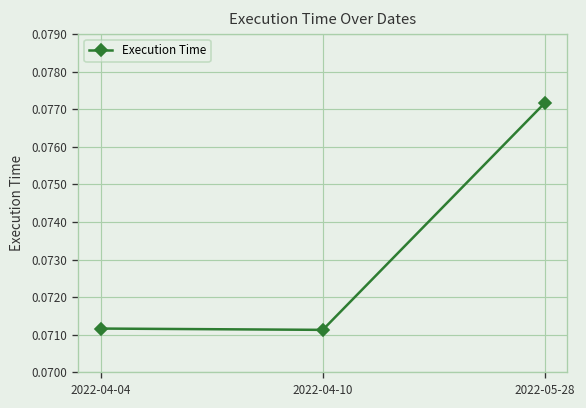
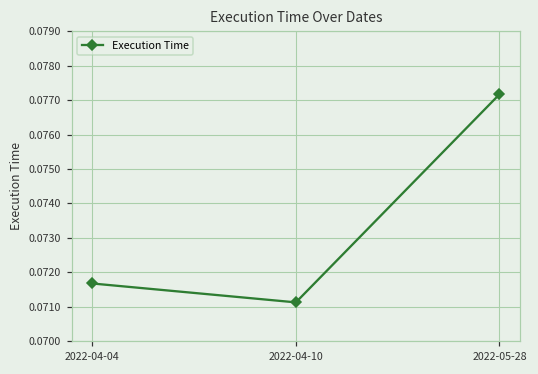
  {
-   "2022-04-04": 0.0712,
+   "2022-04-04": 0.0717,
    "2022-04-10": 0.0711,
    "2022-05-28": 0.0772
  }
